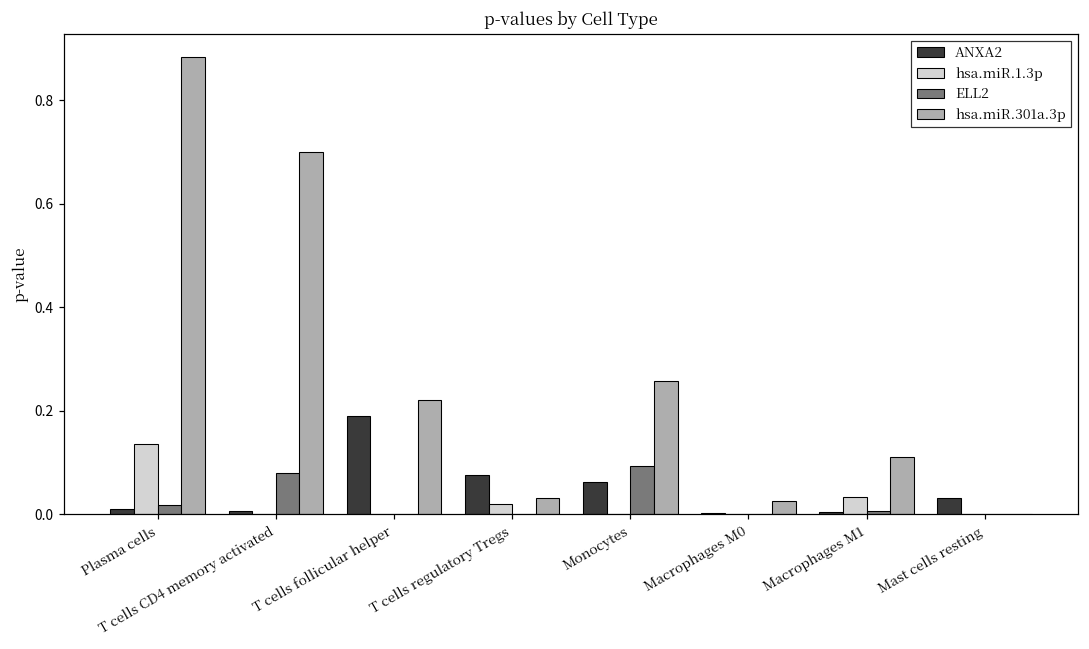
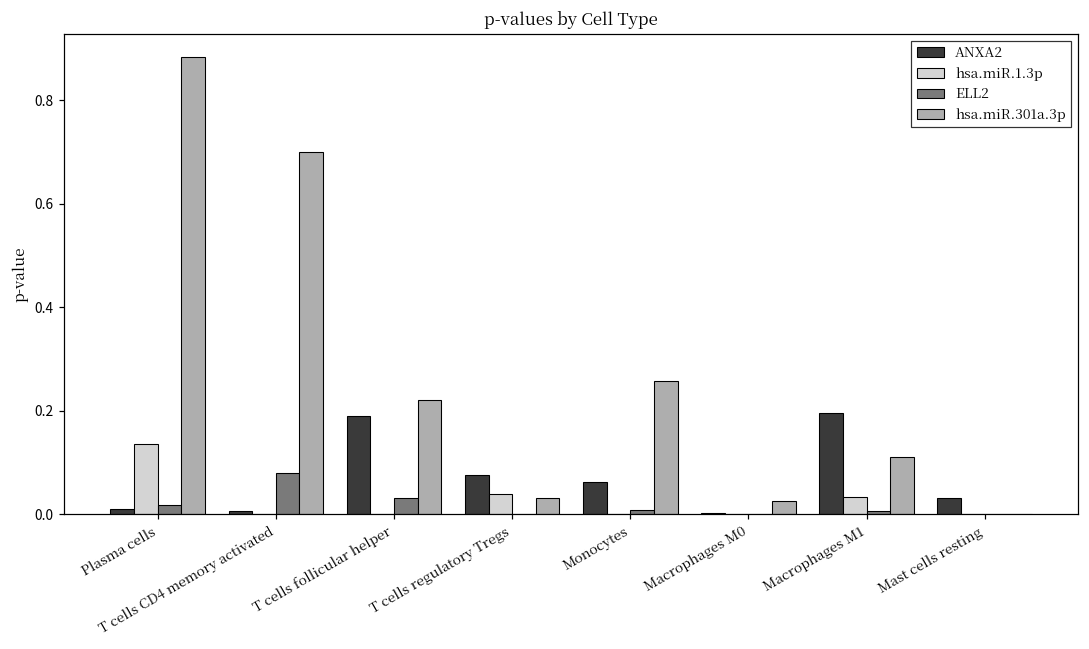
  {
    "ANXA2": {
      "Plasma cells": 0.01,
      "T cells CD4 memory activated": 0.01,
      "T cells follicular helper": 0.19,
      "T cells regulatory Tregs": 0.08,
      "Monocytes": 0.06,
-     "Macrophages M1": 0.00,
+     "Macrophages M1": 0.20,
      "Mast cells resting": 0.03
    },
    "hsa.miR.1.3p": {
      "Plasma cells": 0.14,
-     "T cells regulatory Tregs": 0.02,
+     "T cells regulatory Tregs": 0.04,
      "Macrophages M1": 0.03
    },
    "ELL2": {
      "Plasma cells": 0.02,
      "T cells CD4 memory activated": 0.08,
-     "T cells follicular helper": 0.00,
-     "Monocytes": 0.09,
+     "T cells follicular helper": 0.03,
+     "Monocytes": 0.01,
      "Macrophages M1": 0.01
    },
    "hsa.miR.301a.3p": {
      "Plasma cells": 0.88,
      "T cells CD4 memory activated": 0.70,
      "T cells follicular helper": 0.22,
      "T cells regulatory Tregs": 0.03,
      "Monocytes": 0.26,
      "Macrophages M0": 0.03,
      "Macrophages M1": 0.11
    }
  }
